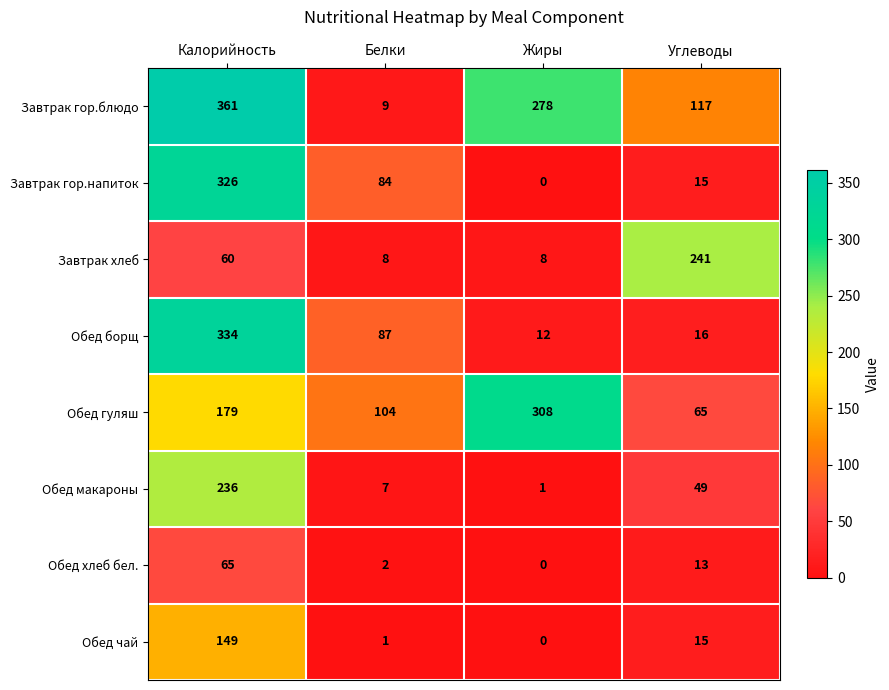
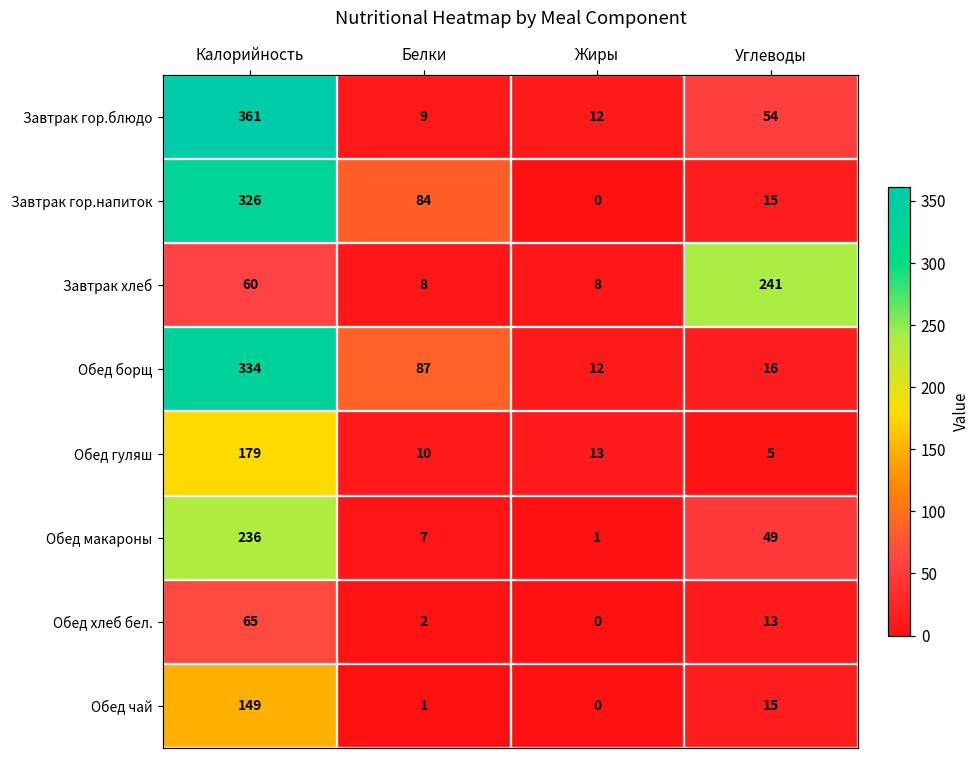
  {
    "Завтрак гор.блюдо": {
      "Калорийность": 361,
      "Белки": 9,
-     "Жиры": 278,
-     "Углеводы": 117
+     "Жиры": 12,
+     "Углеводы": 54
    },
    "Завтрак гор.напиток": {
      "Калорийность": 326,
      "Белки": 84,
      "Жиры": 0,
      "Углеводы": 15
    },
    "Завтрак хлеб": {
      "Калорийность": 60,
      "Белки": 8,
      "Жиры": 8,
      "Углеводы": 241
    },
    "Обед борщ": {
      "Калорийность": 334,
      "Белки": 87,
      "Жиры": 12,
      "Углеводы": 16
    },
    "Обед гуляш": {
      "Калорийность": 179,
-     "Белки": 104,
-     "Жиры": 308,
-     "Углеводы": 65
+     "Белки": 10,
+     "Жиры": 13,
+     "Углеводы": 5
    },
    "Обед макароны": {
      "Калорийность": 236,
      "Белки": 7,
      "Жиры": 1,
      "Углеводы": 49
    },
    "Обед хлеб бел.": {
      "Калорийность": 65,
      "Белки": 2,
      "Жиры": 0,
      "Углеводы": 13
    },
    "Обед чай": {
      "Калорийность": 149,
      "Белки": 1,
      "Жиры": 0,
      "Углеводы": 15
    }
  }
